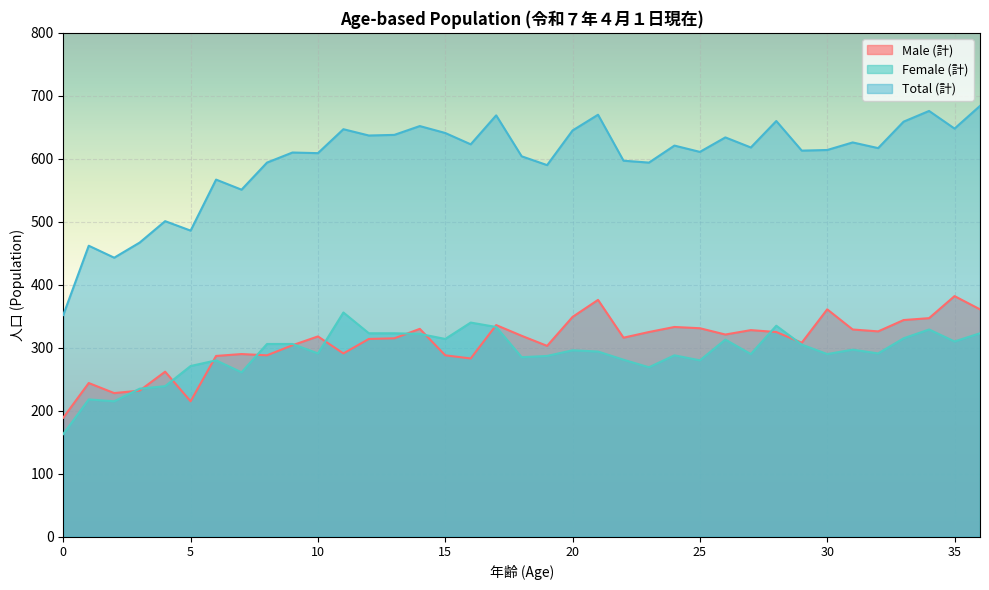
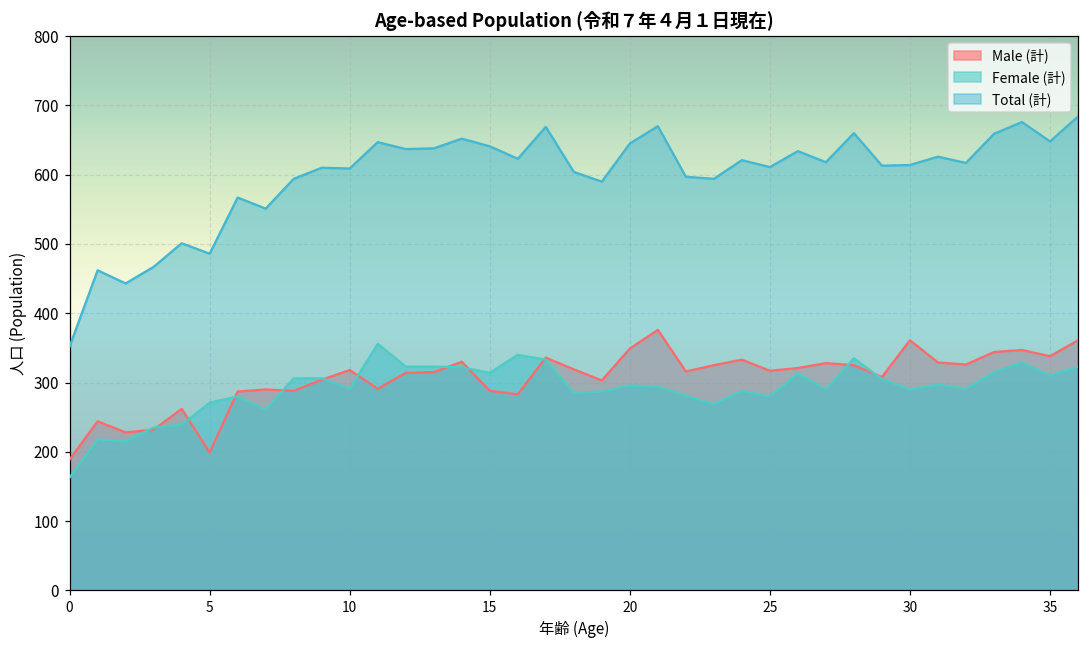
  {
    "Male (計)": {
      "0": 190,
-     "5": 220,
+     "5": 200,
      "10": 320,
      "15": 290,
      "20": 350,
-     "25": 330,
+     "25": 320,
      "30": 360,
-     "35": 380
+     "35": 340
    }
  }
